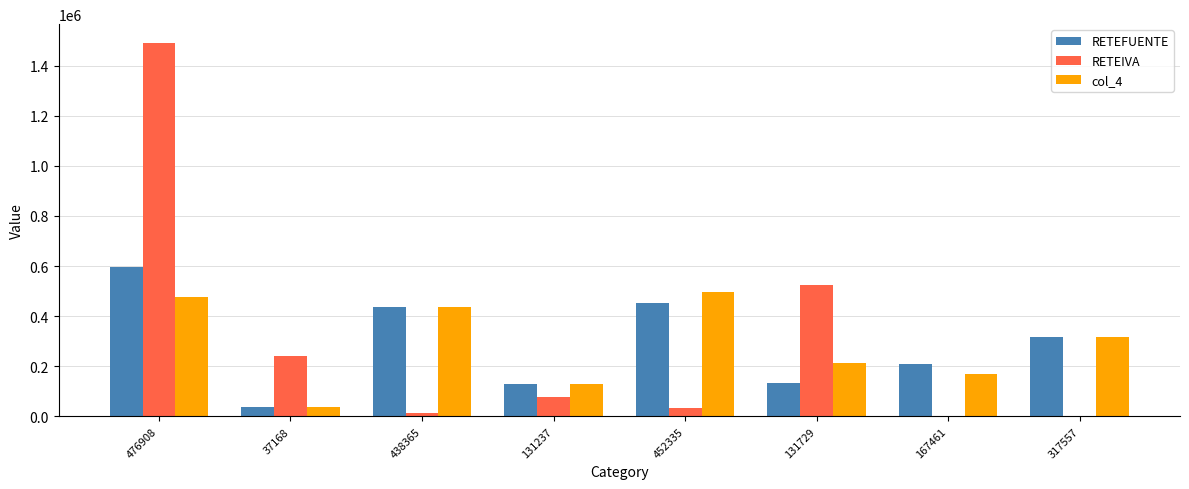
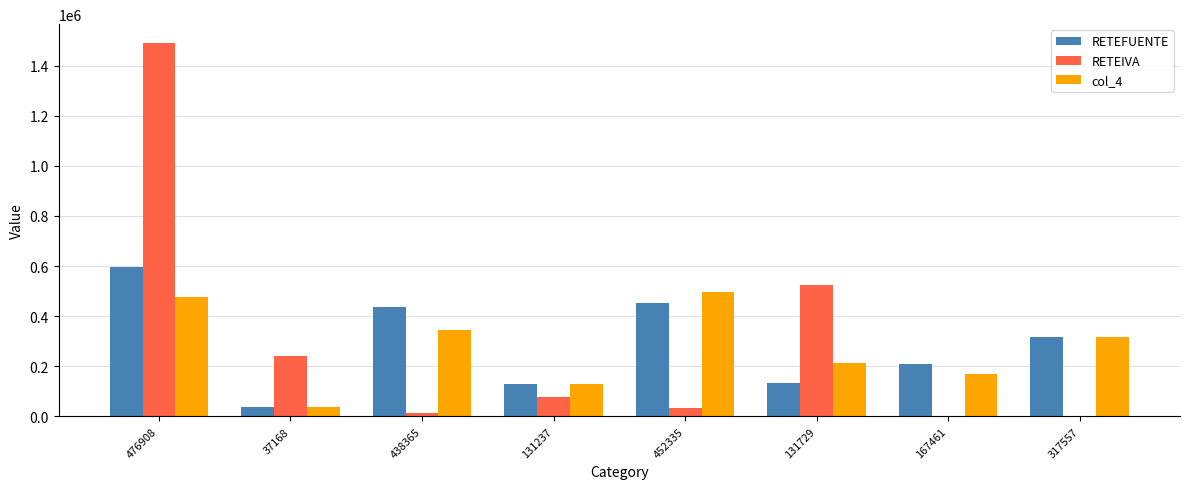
  {
    "RETEFUENTE": {
      "476908": 600000,
      "37168": 40000,
      "438365": 440000,
      "131237": 130000,
      "452335": 450000,
      "131729": 130000,
      "167461": 210000,
      "317557": 320000
    },
    "RETEIVA": {
      "476908": 1490000,
      "37168": 240000,
      "438365": 20000,
      "131237": 80000,
      "452335": 30000,
      "131729": 530000,
      "167461": 0,
      "317557": 0
    },
    "col_4": {
      "476908": 480000,
      "37168": 40000,
-     "438365": 440000,
+     "438365": 350000,
      "131237": 130000,
      "452335": 490000,
      "131729": 210000,
      "167461": 170000,
      "317557": 320000
    }
  }
